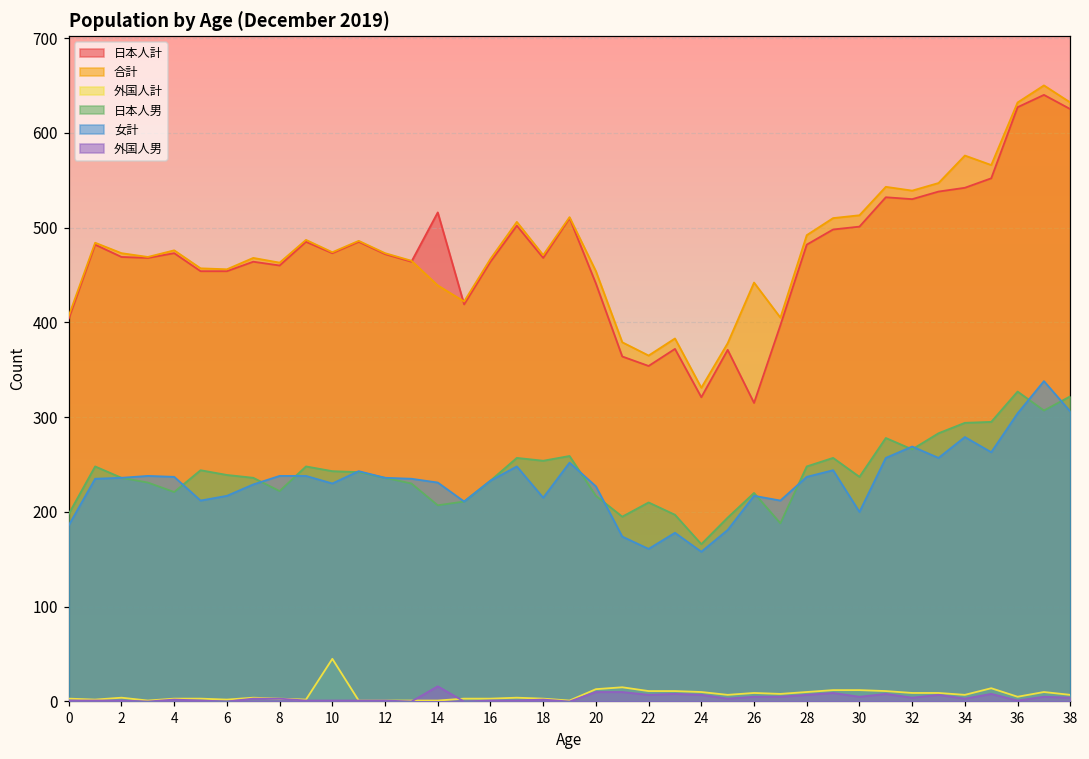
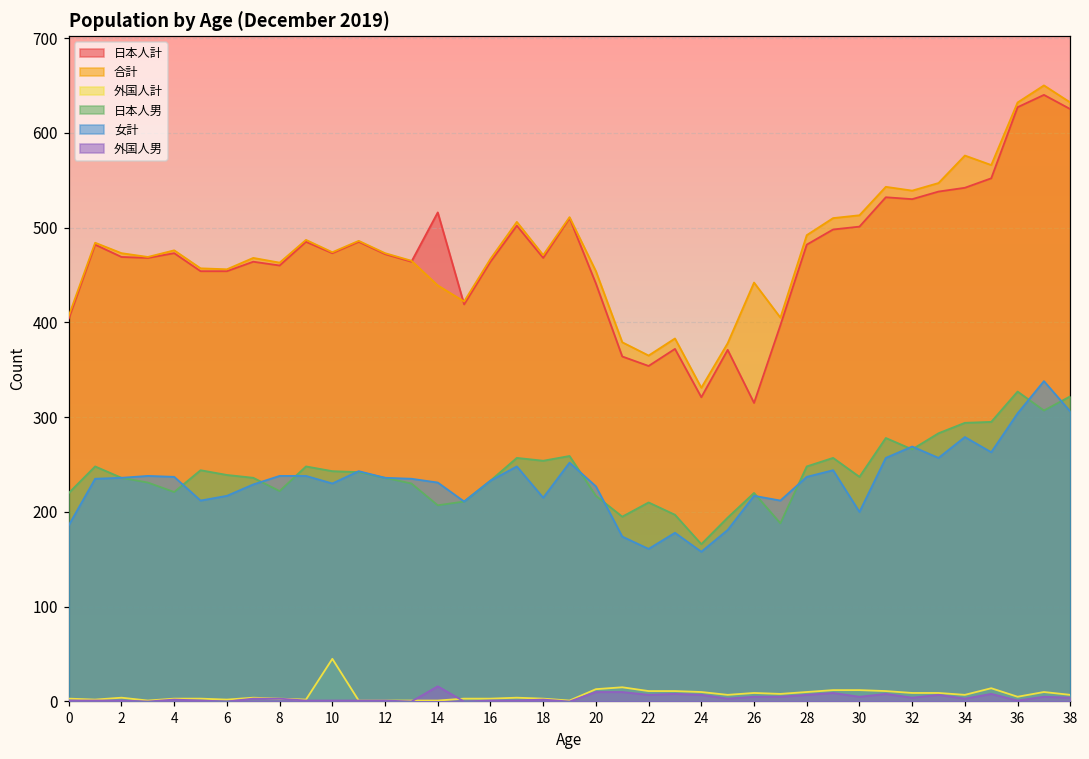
  {
    "日本人計": {
      "0": 400,
      "2": 470,
      "4": 470,
      "8": 460,
      "14": 520,
      "16": 460,
      "18": 470,
      "20": 440,
      "22": 350,
      "24": 320,
      "26": 320,
      "28": 480,
      "30": 500,
      "32": 530,
      "34": 540,
      "36": 630,
      "38": 630
    },
    "合計": {
      "0": 410,
      "2": 470,
      "4": 480,
      "8": 460,
      "14": 440,
      "16": 470,
      "18": 470,
      "20": 450,
      "22": 370,
      "24": 330,
      "26": 440,
      "28": 490,
      "30": 510,
      "32": 540,
      "34": 580,
      "36": 630,
      "38": 630
    },
    "外国人計": {
      "2": 0,
      "10": 50,
      "14": 0,
      "20": 10,
      "22": 10,
      "24": 10,
      "26": 10,
      "28": 10,
      "30": 10,
      "32": 10,
      "34": 10,
      "36": 10,
      "38": 10
    },
    "日本人男": {
-     "0": 200,
+     "0": 220,
      "4": 220,
      "6": 240,
      "8": 220,
      "10": 240,
      "14": 210,
      "18": 250,
      "20": 220,
      "22": 210,
      "24": 170,
      "28": 250,
      "30": 240,
      "32": 270,
      "34": 290,
      "36": 330,
      "38": 320
    },
    "女計": {
      "0": 190,
      "4": 240,
      "6": 220,
      "8": 240,
      "10": 230,
      "14": 230,
      "18": 220,
      "20": 230,
      "22": 160,
      "24": 160,
      "28": 240,
      "30": 200,
      "32": 270,
      "34": 280,
      "36": 300,
      "38": 310
    },
    "外国人男": {
      "2": 0,
      "10": 0,
      "14": 20,
      "20": 10,
      "22": 10,
      "24": 10,
      "26": 10,
      "28": 10,
      "30": 10,
      "32": 0,
      "34": 0,
      "36": 0,
      "38": 0
    }
  }
